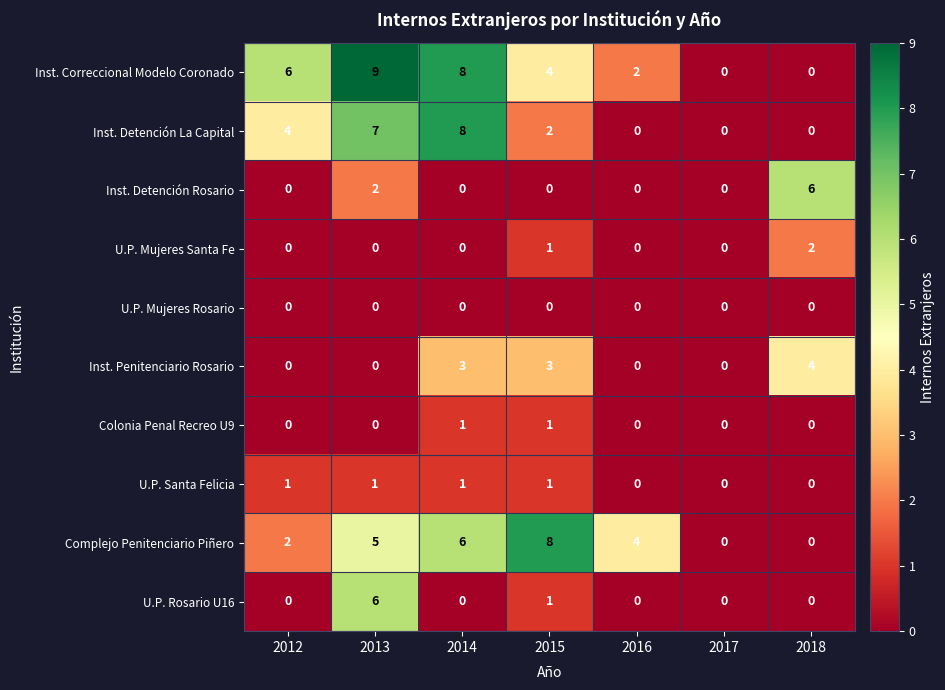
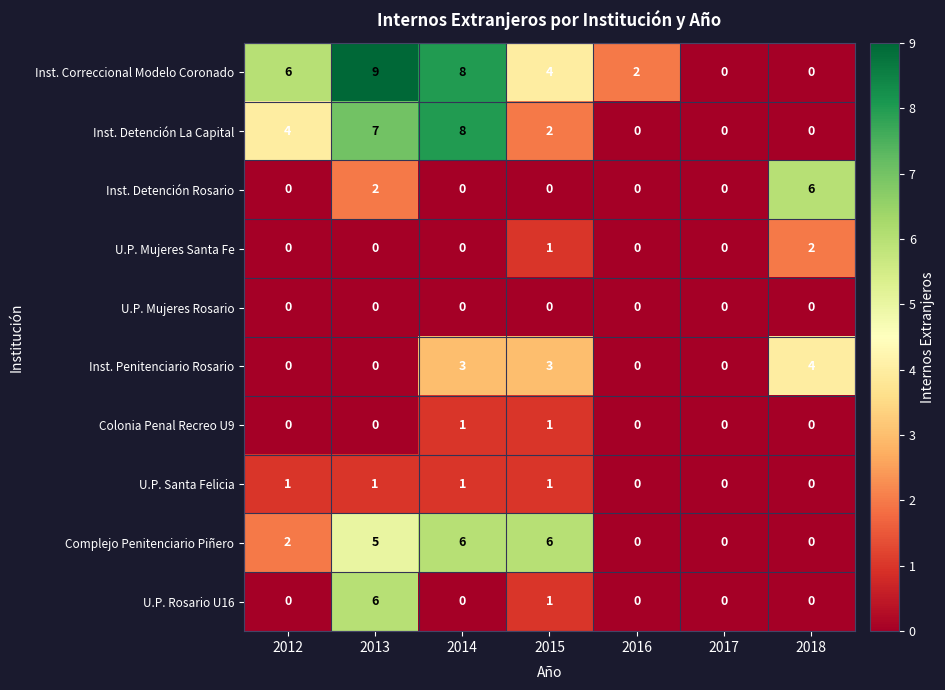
  {
    "Inst. Correccional Modelo Coronado": {
      "2012": 6,
      "2013": 9,
      "2014": 8,
      "2015": 4,
      "2016": 2,
      "2017": 0,
      "2018": 0
    },
    "Inst. Detención La Capital": {
      "2012": 4,
      "2013": 7,
      "2014": 8,
      "2015": 2,
      "2016": 0,
      "2017": 0,
      "2018": 0
    },
    "Inst. Detención Rosario": {
      "2012": 0,
      "2013": 2,
      "2014": 0,
      "2015": 0,
      "2016": 0,
      "2017": 0,
      "2018": 6
    },
    "U.P. Mujeres Santa Fe": {
      "2012": 0,
      "2013": 0,
      "2014": 0,
      "2015": 1,
      "2016": 0,
      "2017": 0,
      "2018": 2
    },
    "U.P. Mujeres Rosario": {
      "2012": 0,
      "2013": 0,
      "2014": 0,
      "2015": 0,
      "2016": 0,
      "2017": 0,
      "2018": 0
    },
    "Inst. Penitenciario Rosario": {
      "2012": 0,
      "2013": 0,
      "2014": 3,
      "2015": 3,
      "2016": 0,
      "2017": 0,
      "2018": 4
    },
    "Colonia Penal Recreo U9": {
      "2012": 0,
      "2013": 0,
      "2014": 1,
      "2015": 1,
      "2016": 0,
      "2017": 0,
      "2018": 0
    },
    "U.P. Santa Felicia": {
      "2012": 1,
      "2013": 1,
      "2014": 1,
      "2015": 1,
      "2016": 0,
      "2017": 0,
      "2018": 0
    },
    "Complejo Penitenciario Piñero": {
      "2012": 2,
      "2013": 5,
      "2014": 6,
-     "2015": 8,
-     "2016": 4,
+     "2015": 6,
+     "2016": 0,
      "2017": 0,
      "2018": 0
    },
    "U.P. Rosario U16": {
      "2012": 0,
      "2013": 6,
      "2014": 0,
      "2015": 1,
      "2016": 0,
      "2017": 0,
      "2018": 0
    }
  }
